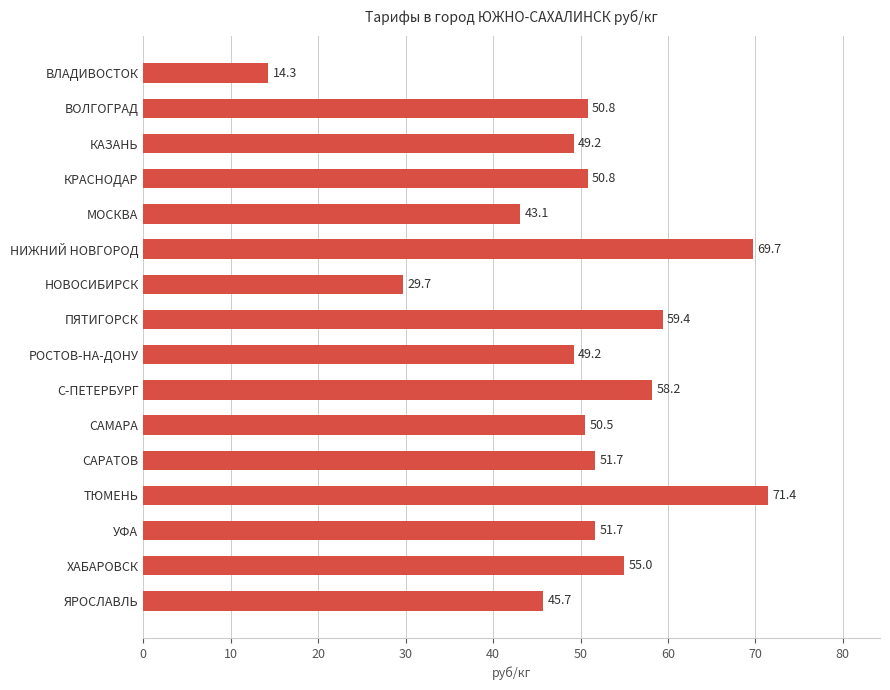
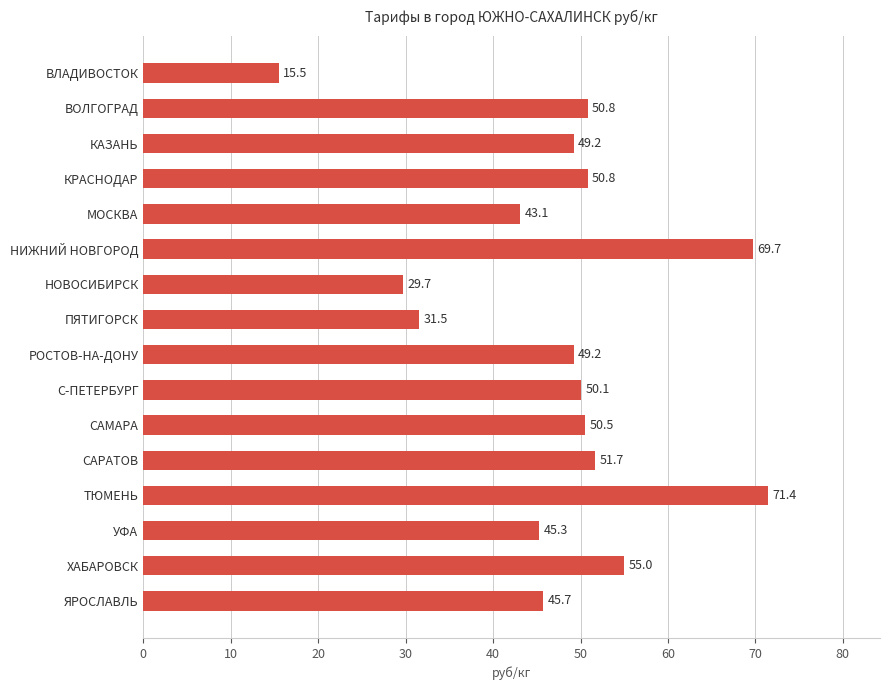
  {
-   "ВЛАДИВОСТОК": 14.3,
+   "ВЛАДИВОСТОК": 15.5,
    "ВОЛГОГРАД": 50.8,
    "КАЗАНЬ": 49.2,
    "КРАСНОДАР": 50.8,
    "МОСКВА": 43.1,
    "НИЖНИЙ НОВГОРОД": 69.7,
    "НОВОСИБИРСК": 29.7,
-   "ПЯТИГОРСК": 59.4,
+   "ПЯТИГОРСК": 31.5,
    "РОСТОВ-НА-ДОНУ": 49.2,
-   "С-ПЕТЕРБУРГ": 58.2,
+   "С-ПЕТЕРБУРГ": 50.1,
    "САМАРА": 50.5,
    "САРАТОВ": 51.7,
    "ТЮМЕНЬ": 71.4,
-   "УФА": 51.7,
+   "УФА": 45.3,
    "ХАБАРОВСК": 55.0,
    "ЯРОСЛАВЛЬ": 45.7
  }
